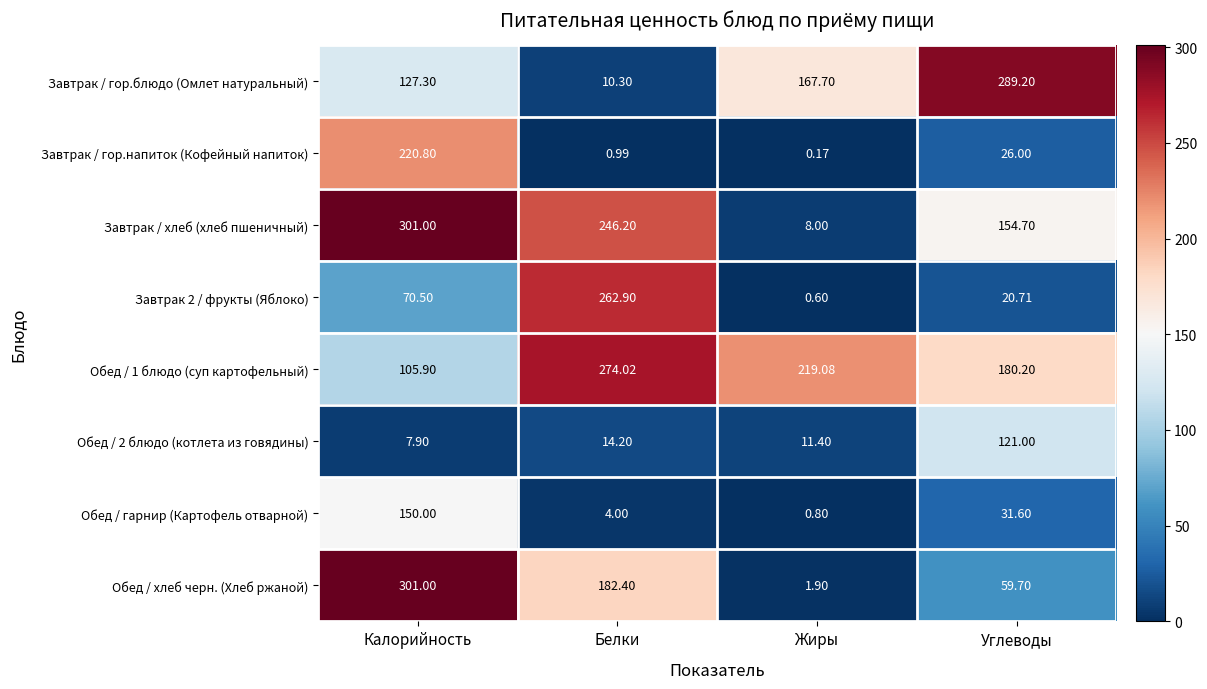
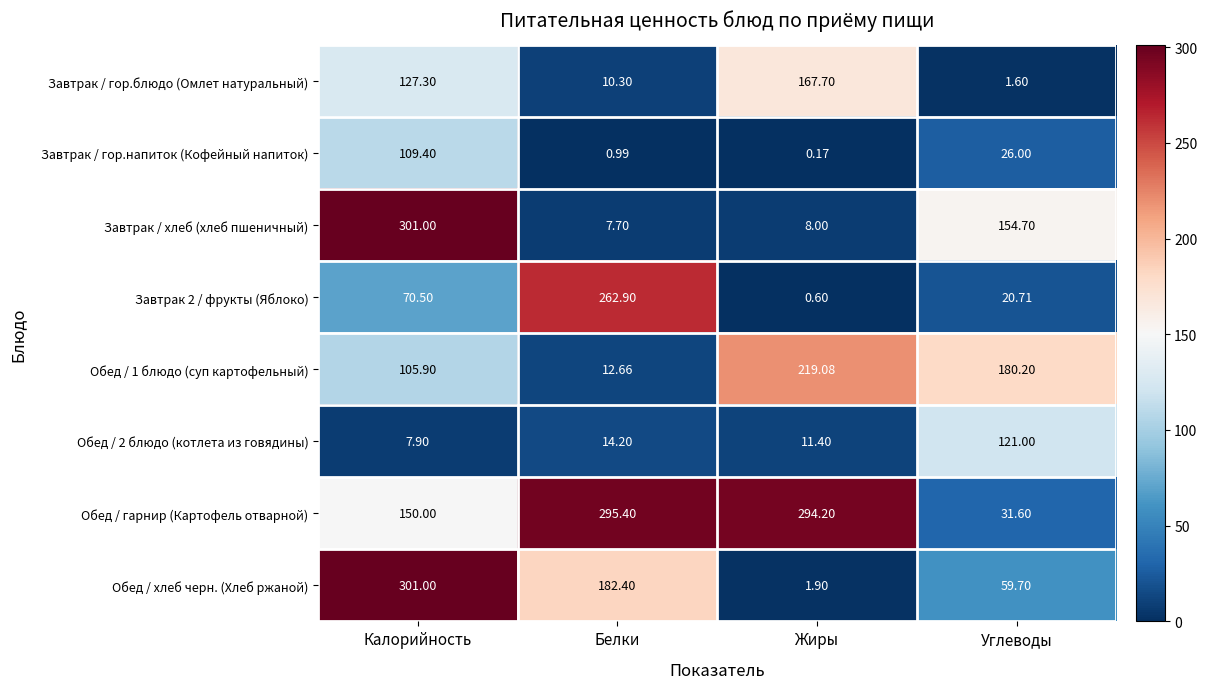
  {
    "Завтрак / гор.блюдо (Омлет натуральный)": {
      "Калорийность": 127.30,
      "Белки": 10.30,
      "Жиры": 167.70,
-     "Углеводы": 289.20
+     "Углеводы": 1.60
    },
    "Завтрак / гор.напиток (Кофейный напиток)": {
-     "Калорийность": 220.80,
+     "Калорийность": 109.40,
      "Белки": 0.99,
      "Жиры": 0.17,
      "Углеводы": 26.00
    },
    "Завтрак / хлеб (хлеб пшеничный)": {
      "Калорийность": 301.00,
-     "Белки": 246.20,
+     "Белки": 7.70,
      "Жиры": 8.00,
      "Углеводы": 154.70
    },
    "Завтрак 2 / фрукты (Яблоко)": {
      "Калорийность": 70.50,
      "Белки": 262.90,
      "Жиры": 0.60,
      "Углеводы": 20.71
    },
    "Обед / 1 блюдо (суп картофельный)": {
      "Калорийность": 105.90,
-     "Белки": 274.02,
+     "Белки": 12.66,
      "Жиры": 219.08,
      "Углеводы": 180.20
    },
    "Обед / 2 блюдо (котлета из говядины)": {
      "Калорийность": 7.90,
      "Белки": 14.20,
      "Жиры": 11.40,
      "Углеводы": 121.00
    },
    "Обед / гарнир (Картофель отварной)": {
      "Калорийность": 150.00,
-     "Белки": 4.00,
-     "Жиры": 0.80,
+     "Белки": 295.40,
+     "Жиры": 294.20,
      "Углеводы": 31.60
    },
    "Обед / хлеб черн. (Хлеб ржаной)": {
      "Калорийность": 301.00,
      "Белки": 182.40,
      "Жиры": 1.90,
      "Углеводы": 59.70
    }
  }
